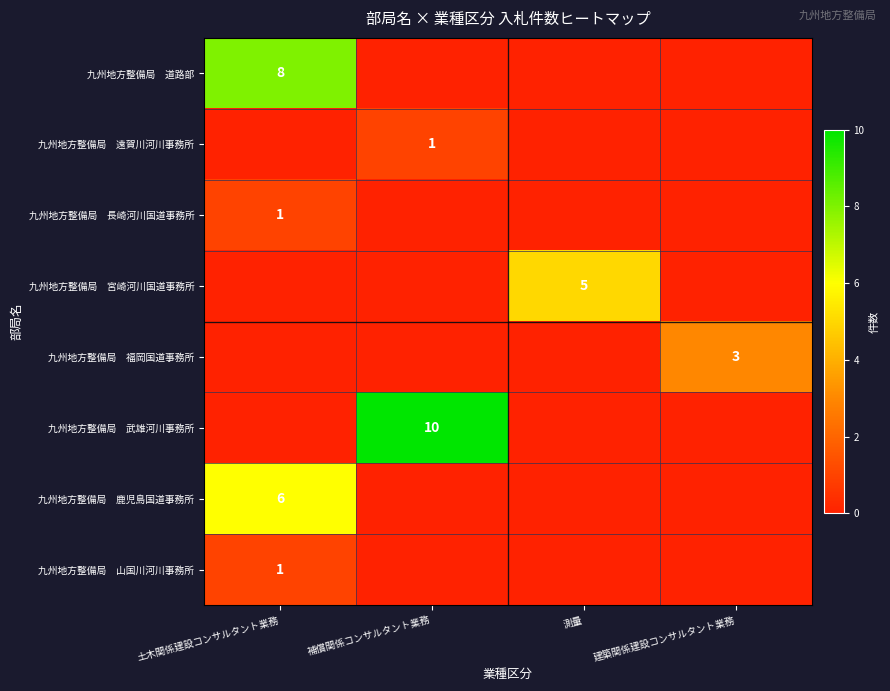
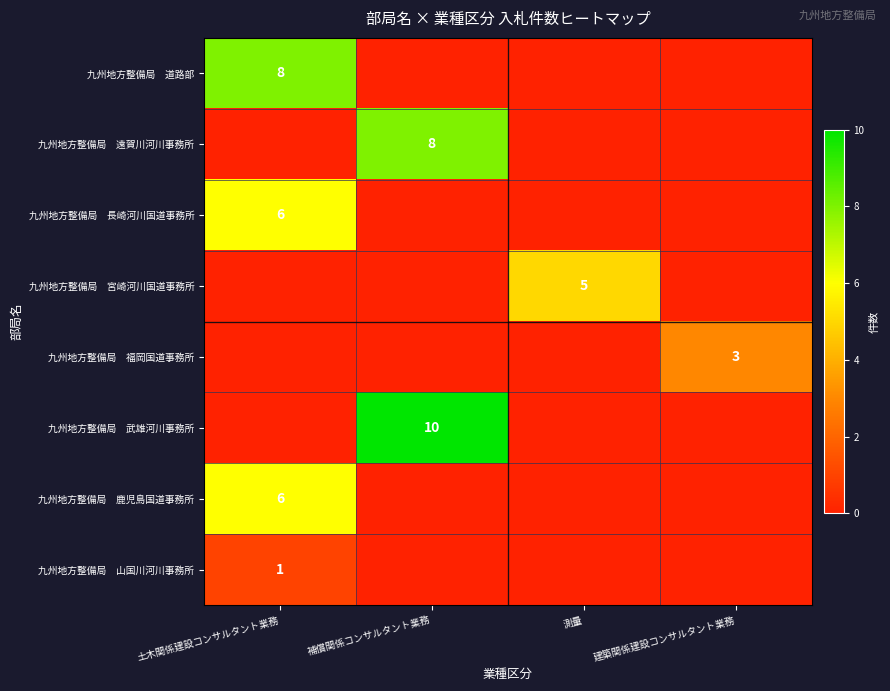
  {
    "九州地方整備局 道路部": {
      "土木関係建設コンサルタント業務": 8
    },
    "九州地方整備局 遠賀川河川事務所": {
-     "補償関係コンサルタント業務": 1
+     "補償関係コンサルタント業務": 8
    },
    "九州地方整備局 長崎河川国道事務所": {
-     "土木関係建設コンサルタント業務": 1
+     "土木関係建設コンサルタント業務": 6
    },
    "九州地方整備局 宮崎河川国道事務所": {
      "測量": 5
    },
    "九州地方整備局 福岡国道事務所": {
      "建築関係建設コンサルタント業務": 3
    },
    "九州地方整備局 武雄河川事務所": {
      "補償関係コンサルタント業務": 10
    },
    "九州地方整備局 鹿児島国道事務所": {
      "土木関係建設コンサルタント業務": 6
    },
    "九州地方整備局 山国川河川事務所": {
      "土木関係建設コンサルタント業務": 1
    }
  }
